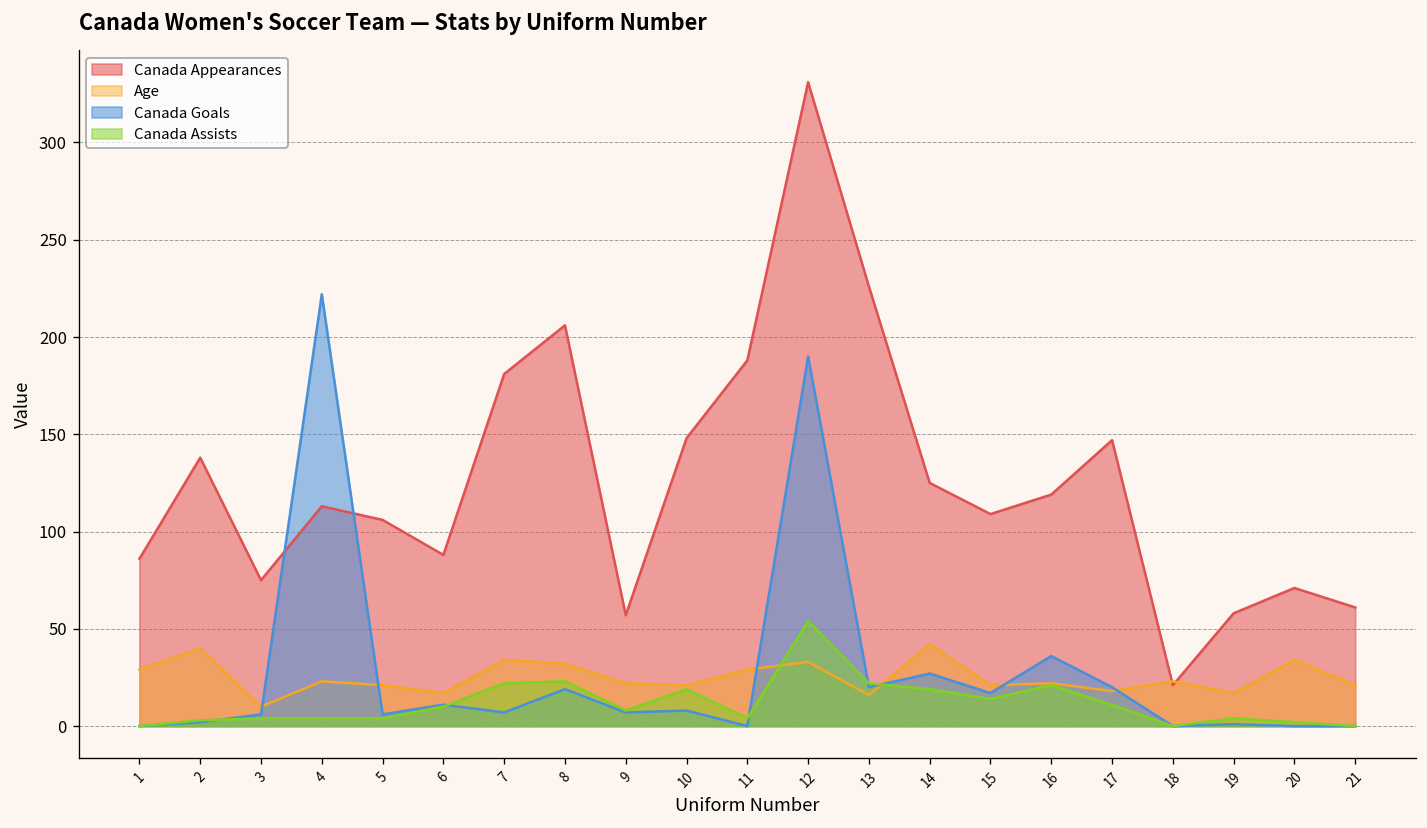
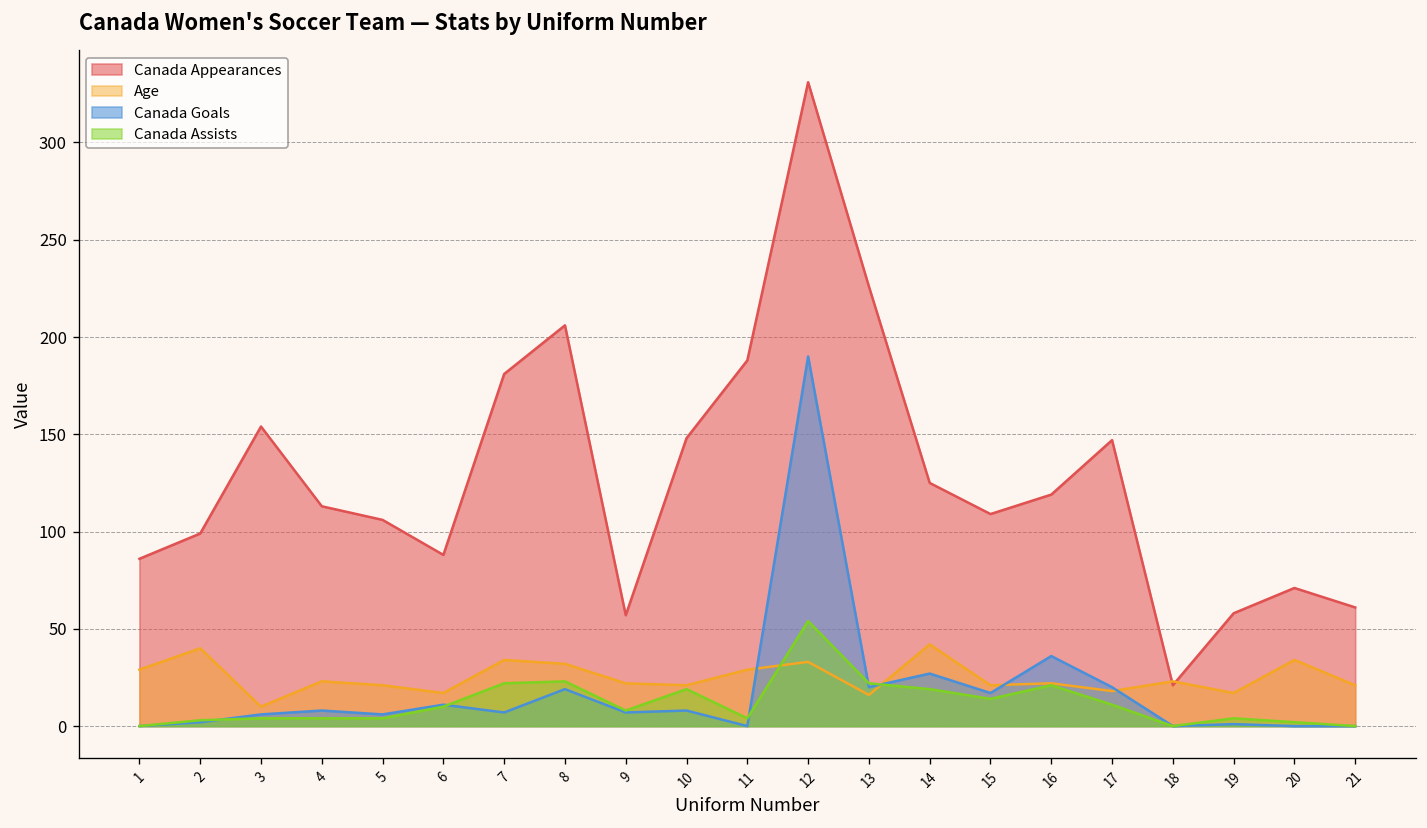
  {
    "Canada Appearances": {
      "1": 86,
-     "2": 138,
-     "3": 75,
+     "2": 99,
+     "3": 154,
      "4": 113,
      "5": 106,
      "6": 88,
      "7": 181,
      "8": 206,
      "9": 57,
      "10": 148,
      "11": 188,
      "12": 331,
      "13": 226,
      "14": 125,
      "15": 109,
      "16": 119,
      "17": 147,
      "18": 21,
      "19": 58,
      "20": 71,
      "21": 61
    },
    "Age": {
      "1": 29,
      "2": 40,
      "3": 10,
      "4": 23,
      "5": 21,
      "6": 17,
      "7": 34,
      "8": 32,
      "9": 22,
      "10": 21,
      "11": 29,
      "12": 33,
      "13": 16,
      "14": 42,
      "15": 21,
      "17": 18,
      "18": 23,
      "19": 17,
      "20": 34,
      "21": 21
    },
    "Canada Goals": {
      "3": 6,
-     "4": 222,
+     "4": 8,
      "5": 6,
      "7": 7,
      "8": 19,
      "10": 8,
      "11": 0,
      "12": 190,
      "13": 20,
      "14": 27,
      "15": 17,
      "16": 36,
      "17": 20,
      "19": 1,
      "20": 0
    },
    "Canada Assists": {
      "3": 4,
      "4": 4,
      "5": 4,
      "7": 22,
      "8": 23,
      "10": 19,
      "11": 4,
      "12": 54,
      "13": 22,
      "14": 19,
      "15": 14,
      "17": 11,
      "19": 4,
      "20": 2
    }
  }
